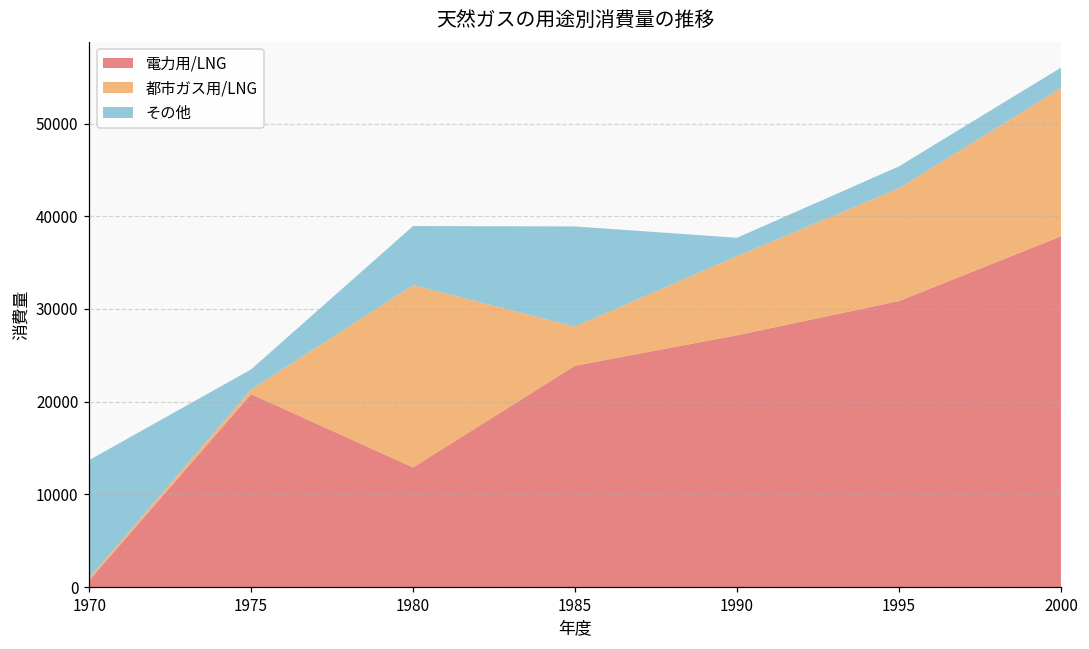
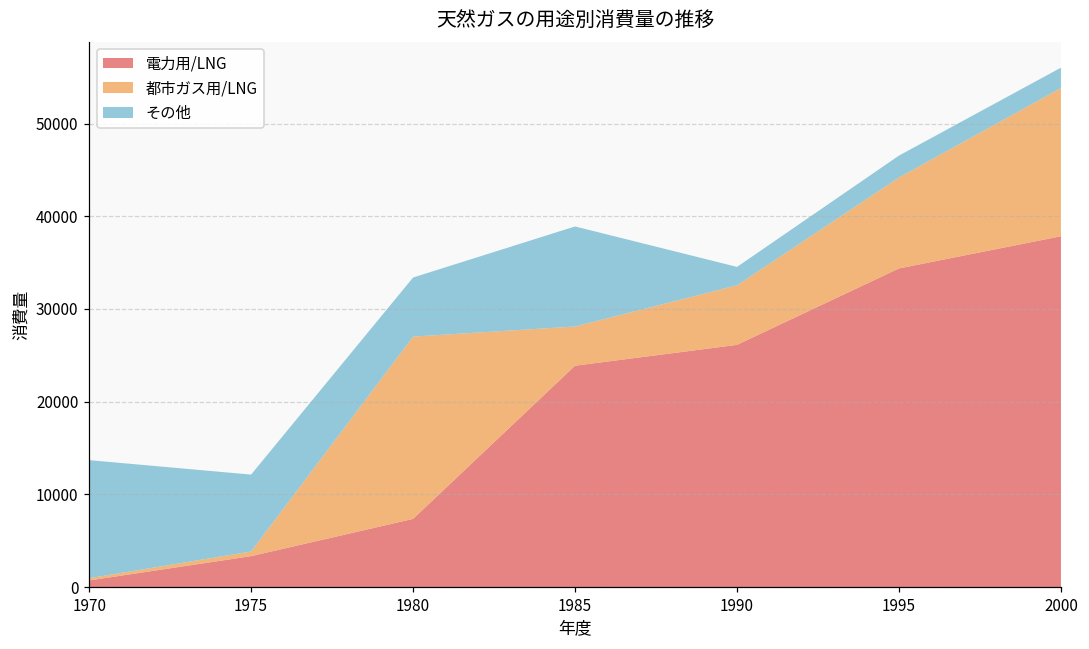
  {
    "電力用/LNG": {
-     "1975": 21000,
-     "1980": 13000,
+     "1975": 3000,
+     "1980": 7000,
      "1985": 24000,
-     "1990": 27000,
-     "1995": 31000,
+     "1990": 26000,
+     "1995": 34000,
      "2000": 38000
    },
    "都市ガス用/LNG": {
      "1975": 1000,
      "1980": 20000,
      "1985": 4000,
-     "1990": 9000,
-     "1995": 12000,
+     "1990": 6000,
+     "1995": 10000,
      "2000": 16000
    },
    "その他": {
      "1970": 13000,
-     "1975": 2000,
+     "1975": 8000,
      "1980": 6000,
      "1985": 11000,
      "1990": 2000,
      "1995": 2000,
      "2000": 2000
    }
  }
